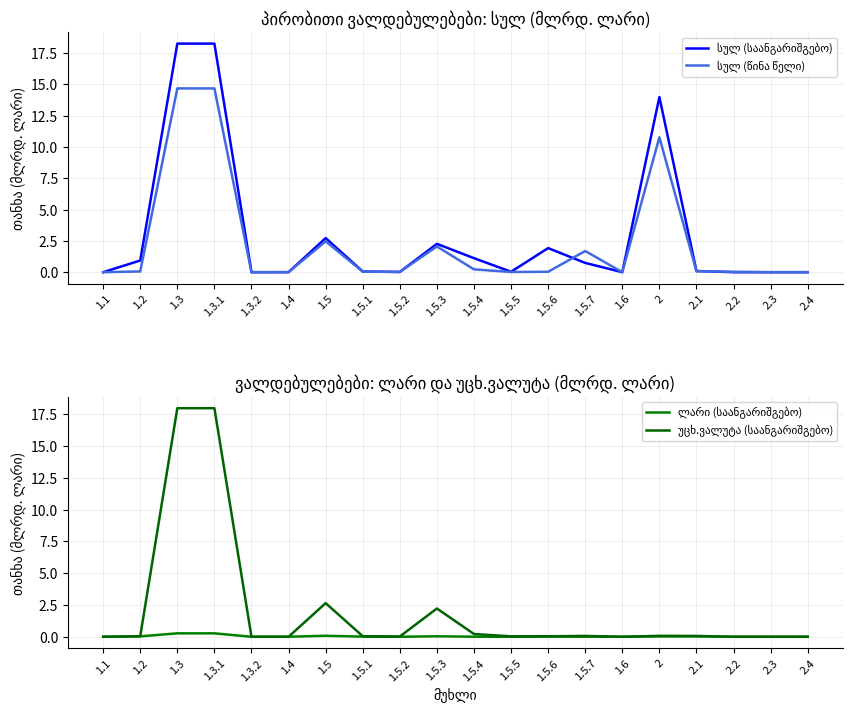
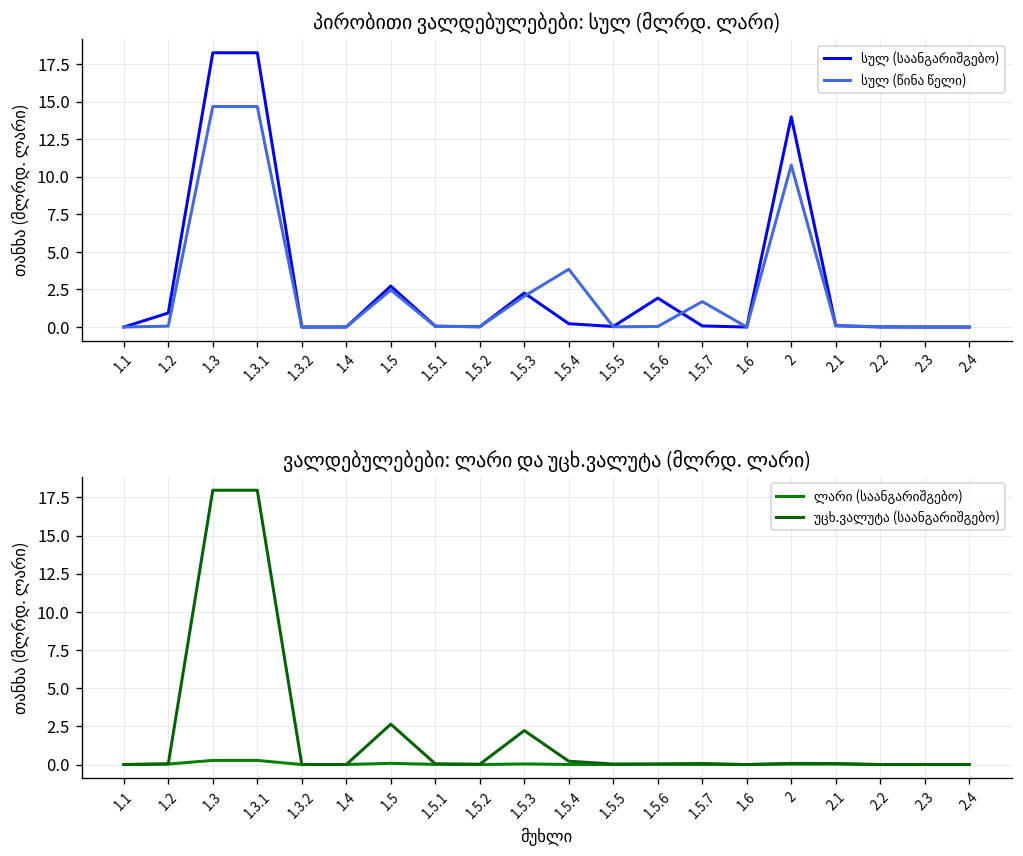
  {
    "პირობითი ვალდებულებები: სულ (მლრდ. ლარი)": {
      "სულ (საანგარიშგებო)": {
        "1.2": 0.9,
        "1.3": 18.2,
        "1.3.1": 18.2,
        "1.5": 2.7,
        "1.5.3": 2.3,
-       "1.5.4": 1.1,
+       "1.5.4": 0.2,
        "1.5.6": 1.9,
-       "1.5.7": 0.7,
+       "1.5.7": 0.1,
        "2": 14.0
      },
      "სულ (წინა წელი)": {
        "1.2": 0.1,
        "1.3": 14.7,
        "1.3.1": 14.7,
        "1.5": 2.5,
        "1.5.3": 2.1,
-       "1.5.4": 0.2,
+       "1.5.4": 3.8,
        "1.5.6": 0.0,
        "1.5.7": 1.7,
        "2": 10.8
      }
    }
  }
